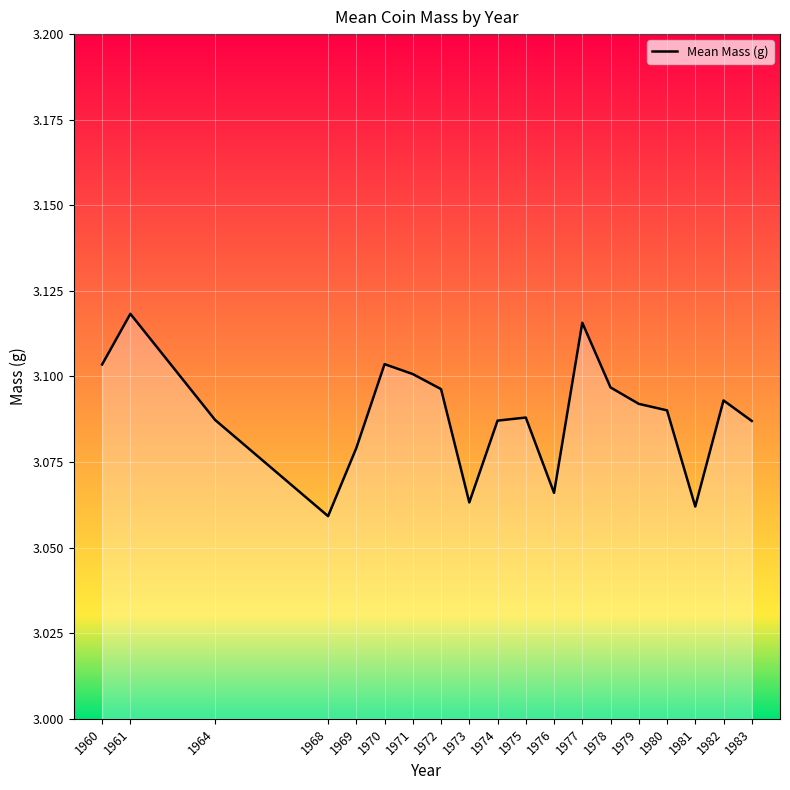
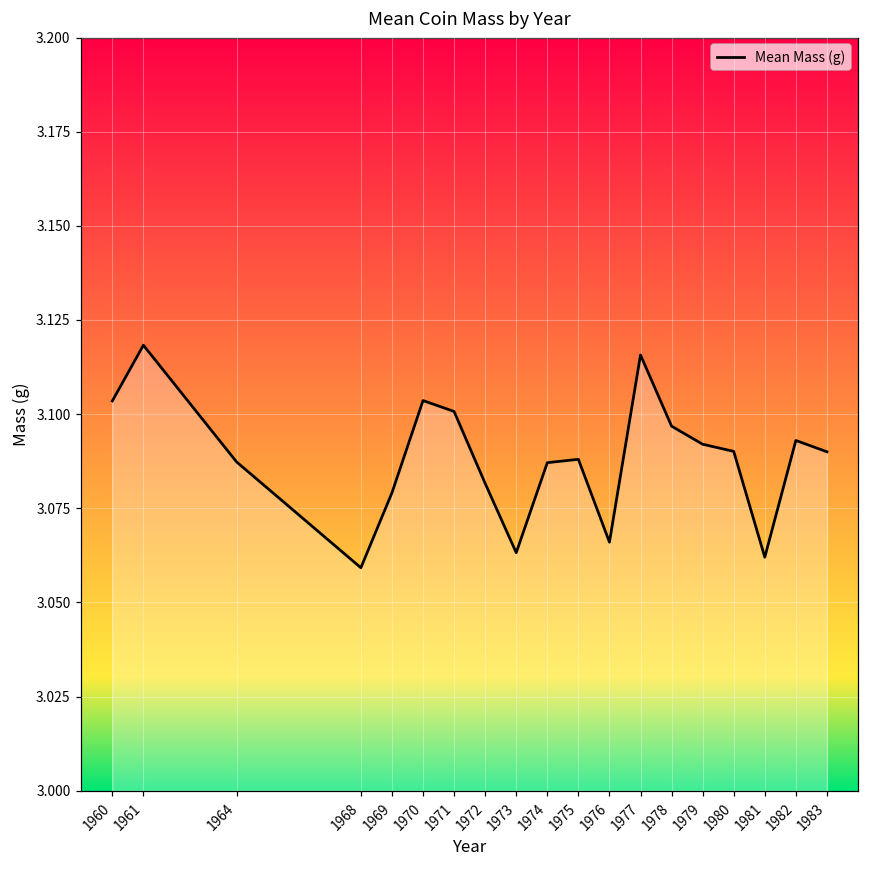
  {
    "1960": 3.104,
    "1961": 3.118,
    "1964": 3.087,
    "1968": 3.059,
    "1969": 3.079,
    "1970": 3.104,
    "1971": 3.101,
-   "1972": 3.096,
+   "1972": 3.082,
    "1973": 3.063,
    "1974": 3.087,
    "1975": 3.088,
    "1976": 3.066,
    "1977": 3.116,
    "1978": 3.097,
    "1979": 3.092,
    "1980": 3.090,
    "1981": 3.062,
    "1982": 3.093,
-   "1983": 3.087
+   "1983": 3.090
  }
